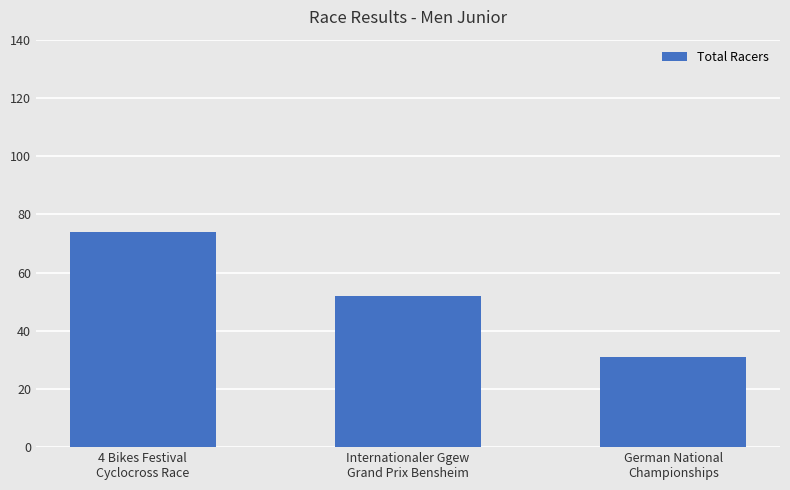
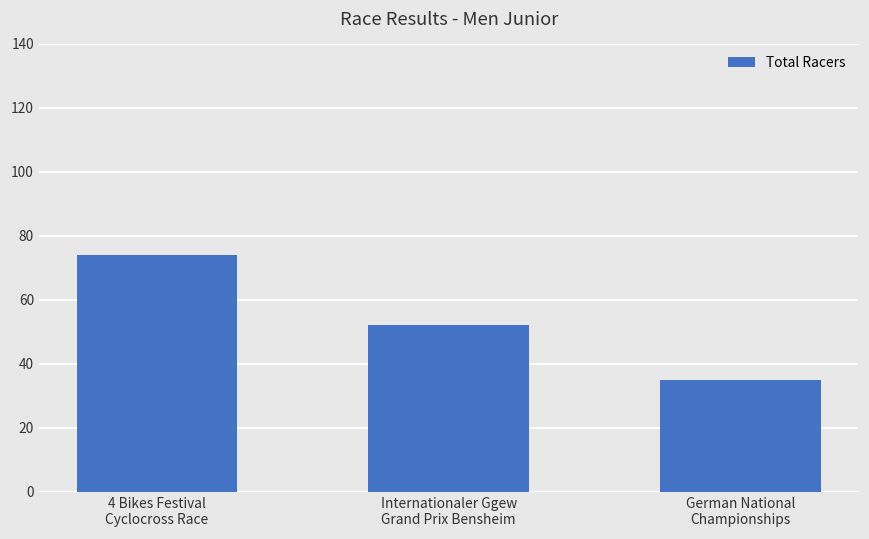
  {
    "4 Bikes Festival Cyclocross Race": 74,
    "Internationaler Ggew Grand Prix Bensheim": 52,
-   "German National Championships": 31
+   "German National Championships": 35
  }
